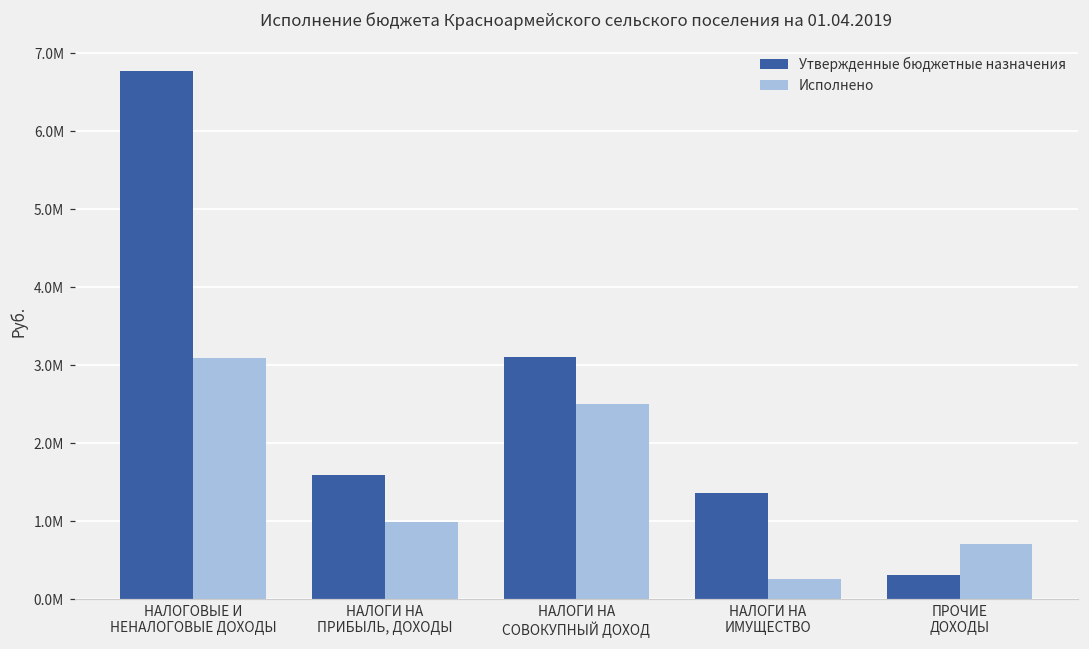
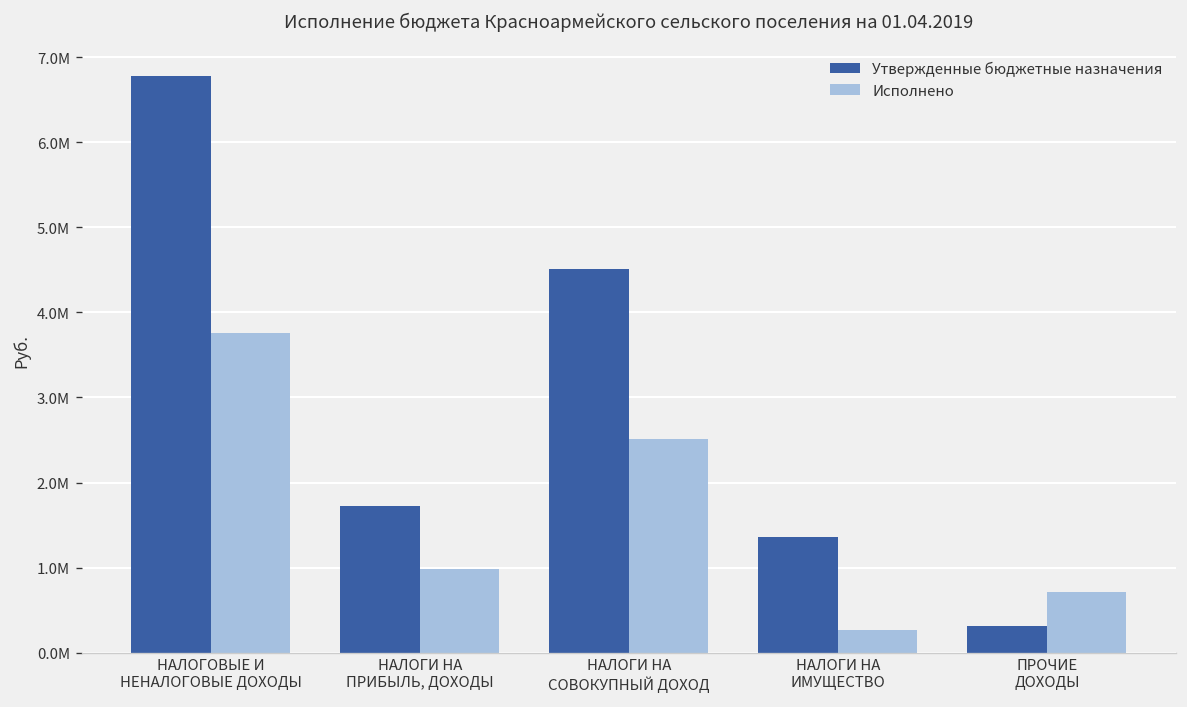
  {
    "Утвержденные бюджетные назначения": {
      "НАЛОГОВЫЕ И НЕНАЛОГОВЫЕ ДОХОДЫ": "6.8М",
-     "НАЛОГИ НА ПРИБЫЛЬ, ДОХОДЫ": "1.6М",
-     "НАЛОГИ НА СОВОКУПНЫЙ ДОХОД": "3.1М",
+     "НАЛОГИ НА ПРИБЫЛЬ, ДОХОДЫ": "1.7М",
+     "НАЛОГИ НА СОВОКУПНЫЙ ДОХОД": "4.5М",
      "НАЛОГИ НА ИМУЩЕСТВО": "1.4М",
      "ПРОЧИЕ ДОХОДЫ": "0.3М"
    },
    "Исполнено": {
-     "НАЛОГОВЫЕ И НЕНАЛОГОВЫЕ ДОХОДЫ": "3.1М",
+     "НАЛОГОВЫЕ И НЕНАЛОГОВЫЕ ДОХОДЫ": "3.8М",
      "НАЛОГИ НА ПРИБЫЛЬ, ДОХОДЫ": "1.0М",
      "НАЛОГИ НА СОВОКУПНЫЙ ДОХОД": "2.5М",
      "НАЛОГИ НА ИМУЩЕСТВО": "0.3М",
      "ПРОЧИЕ ДОХОДЫ": "0.7М"
    }
  }
